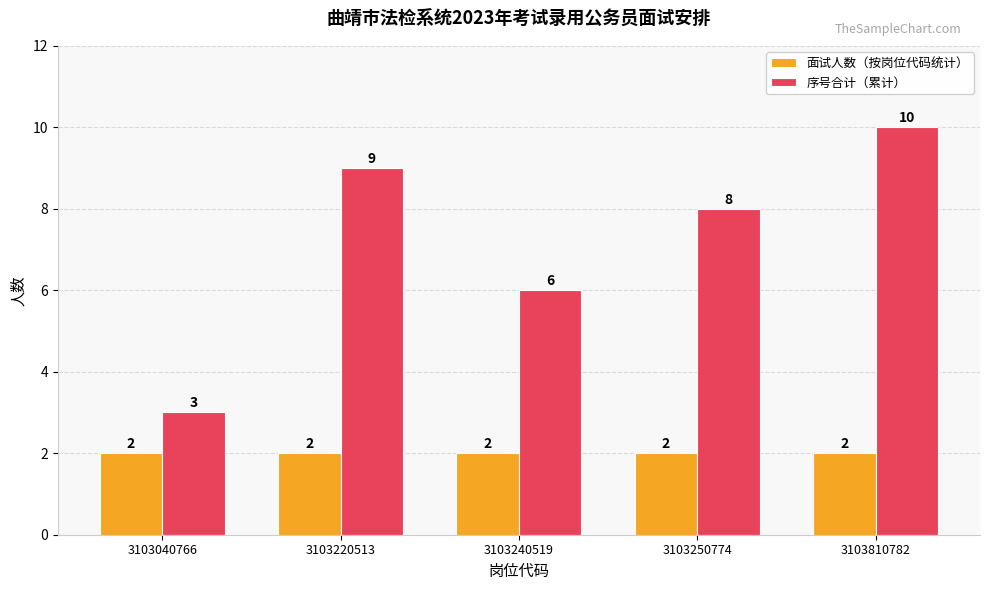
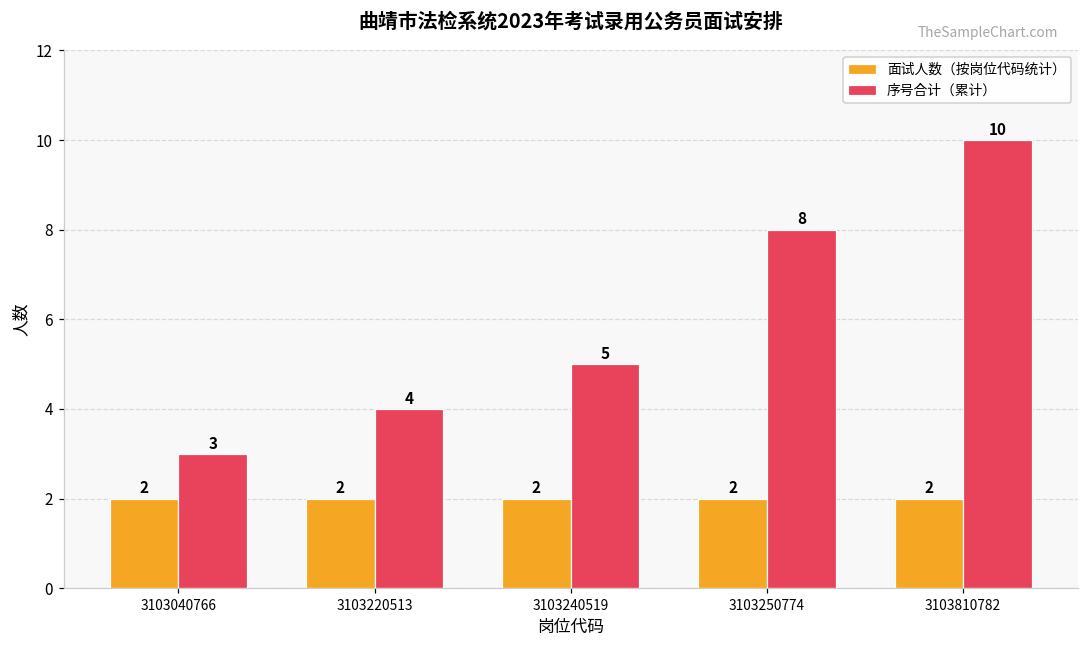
  {
    "面试人数（按岗位代码统计）": {
      "3103040766": 2,
      "3103220513": 2,
      "3103240519": 2,
      "3103250774": 2,
      "3103810782": 2
    },
    "序号合计（累计）": {
      "3103040766": 3,
-     "3103220513": 9,
-     "3103240519": 6,
+     "3103220513": 4,
+     "3103240519": 5,
      "3103250774": 8,
      "3103810782": 10
    }
  }
